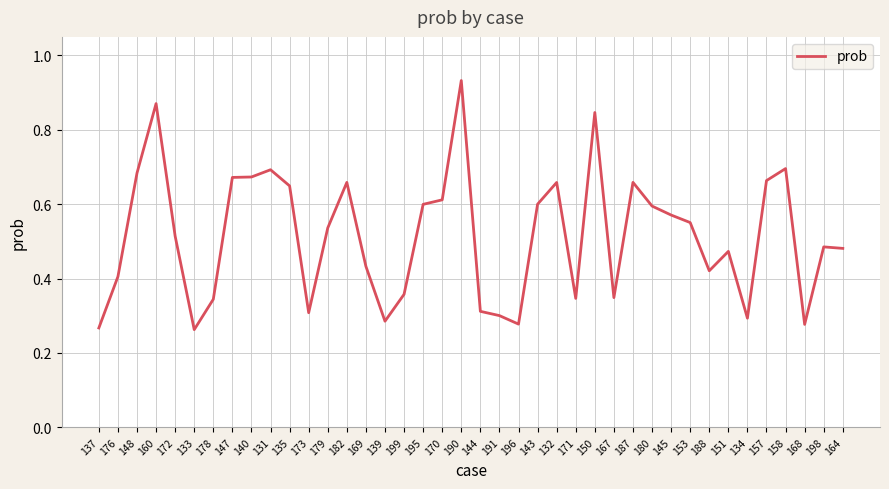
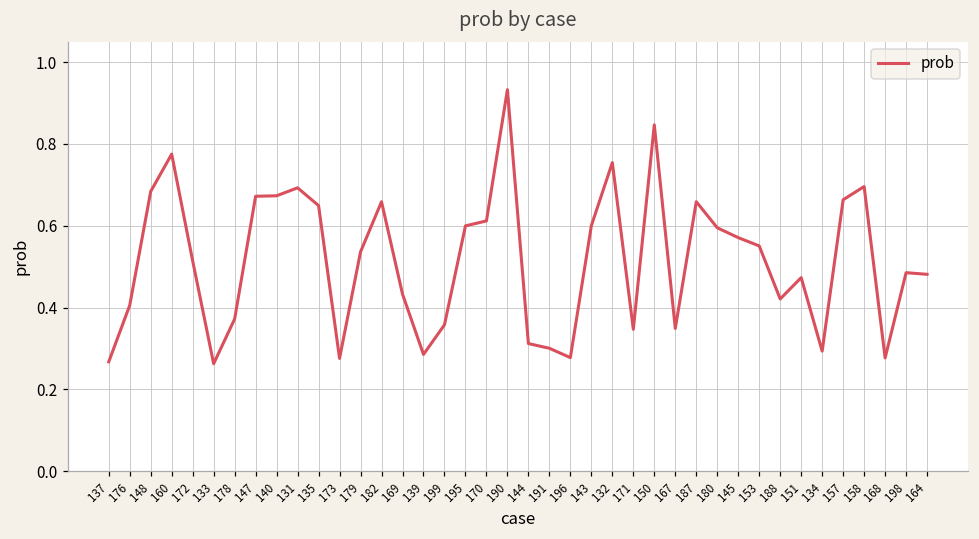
  {
    "137": 0.27,
    "176": 0.41,
    "148": 0.68,
-   "160": 0.87,
+   "160": 0.78,
    "172": 0.51,
    "133": 0.26,
-   "178": 0.34,
+   "178": 0.37,
    "147": 0.67,
    "140": 0.67,
    "131": 0.69,
    "135": 0.65,
-   "173": 0.31,
+   "173": 0.28,
    "179": 0.54,
    "182": 0.66,
    "169": 0.43,
    "139": 0.29,
    "199": 0.36,
    "195": 0.60,
    "170": 0.61,
    "190": 0.93,
    "144": 0.31,
    "191": 0.30,
    "196": 0.28,
    "143": 0.60,
-   "132": 0.66,
+   "132": 0.75,
    "171": 0.35,
    "150": 0.85,
    "167": 0.35,
    "187": 0.66,
    "180": 0.59,
    "145": 0.57,
    "153": 0.55,
    "188": 0.42,
    "151": 0.47,
    "134": 0.29,
    "157": 0.66,
    "158": 0.70,
    "168": 0.28,
    "198": 0.49,
    "164": 0.48
  }
